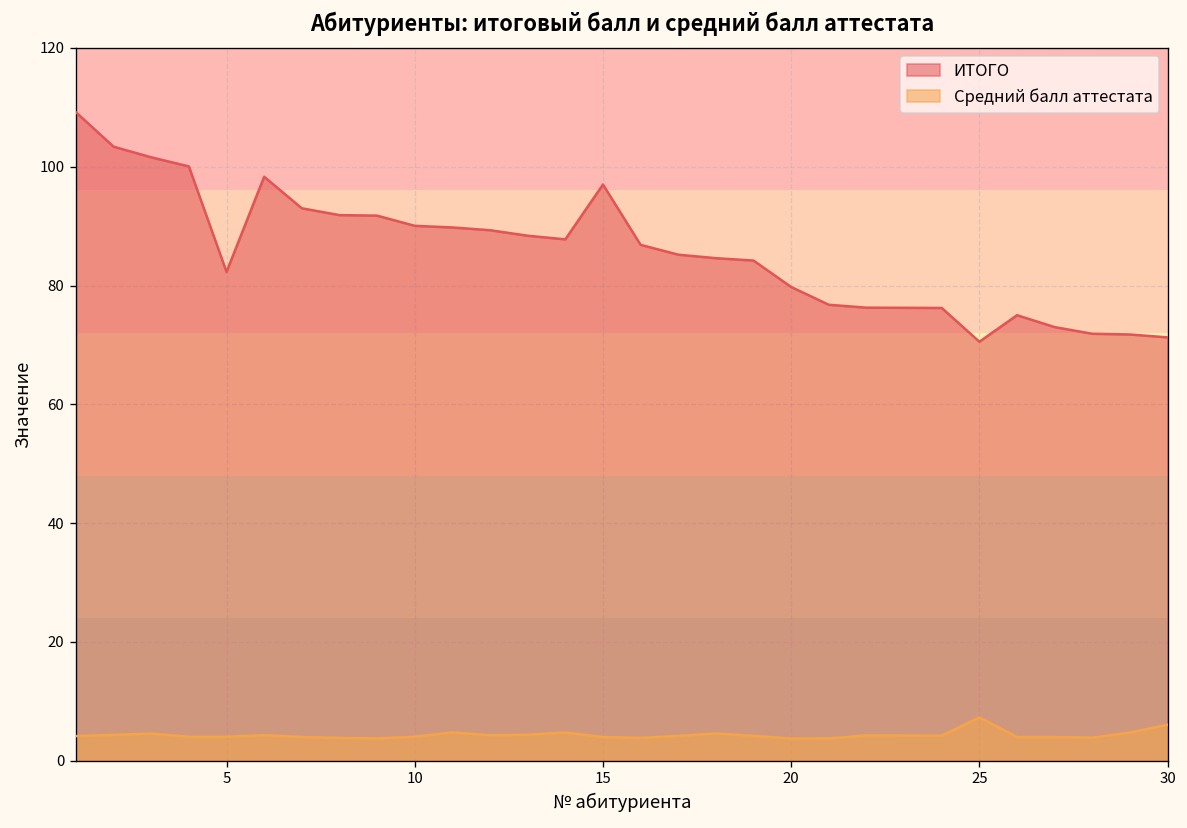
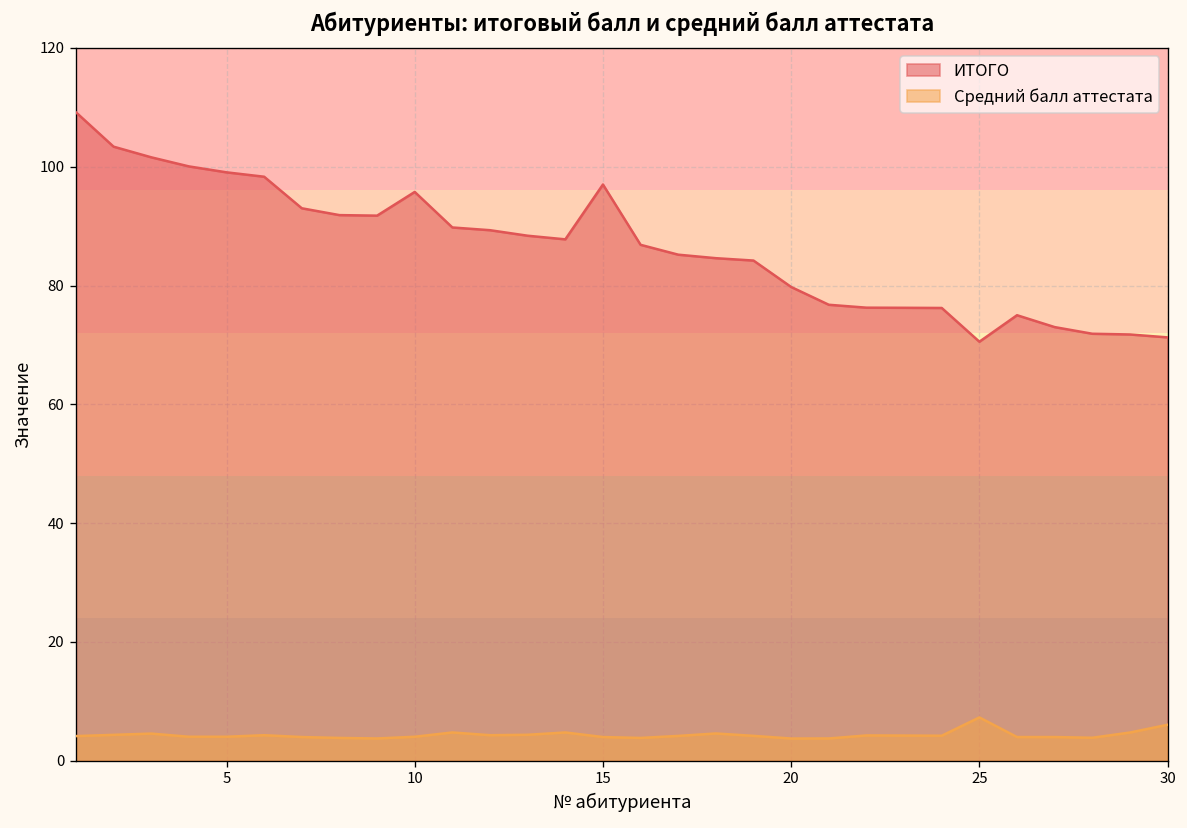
  {
    "ИТОГО": {
-     "5": 82,
-     "10": 90,
+     "5": 99,
+     "10": 96,
      "15": 97,
      "20": 80,
      "25": 71,
      "30": 71
    },
    "Средний балл аттестата": {
      "5": 4,
      "10": 4,
      "15": 4,
      "20": 4,
      "25": 7,
      "30": 6
    }
  }
